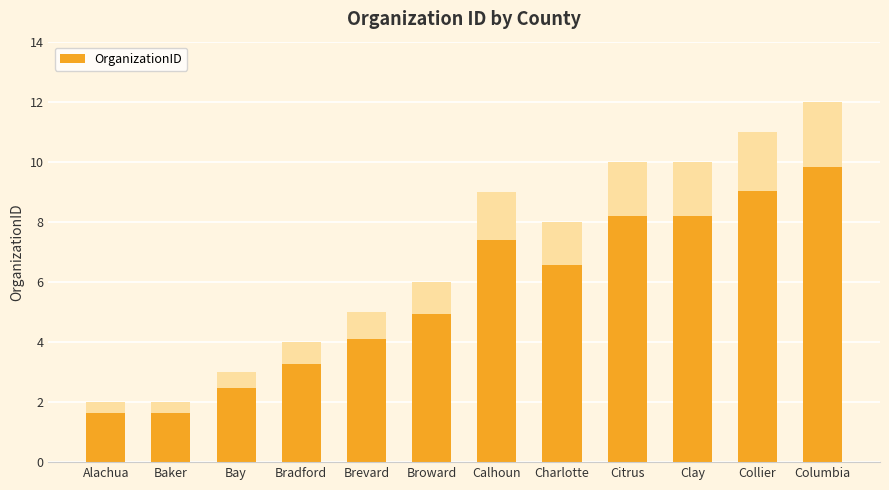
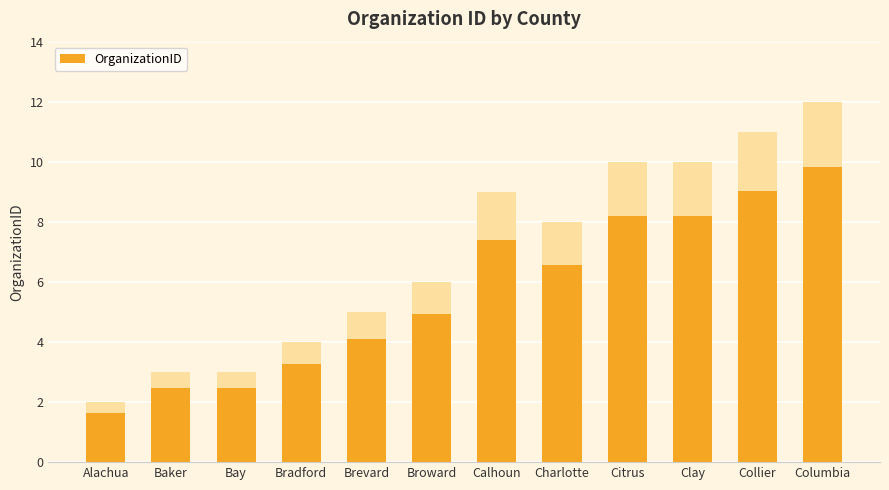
  {
    "OrganizationID": {
      "Alachua": 2,
-     "Baker": 2,
+     "Baker": 3,
      "Bay": 3,
      "Bradford": 4,
      "Brevard": 5,
      "Broward": 6,
      "Calhoun": 9,
      "Charlotte": 8,
      "Citrus": 10,
      "Clay": 10,
      "Collier": 11,
      "Columbia": 12
    }
  }
